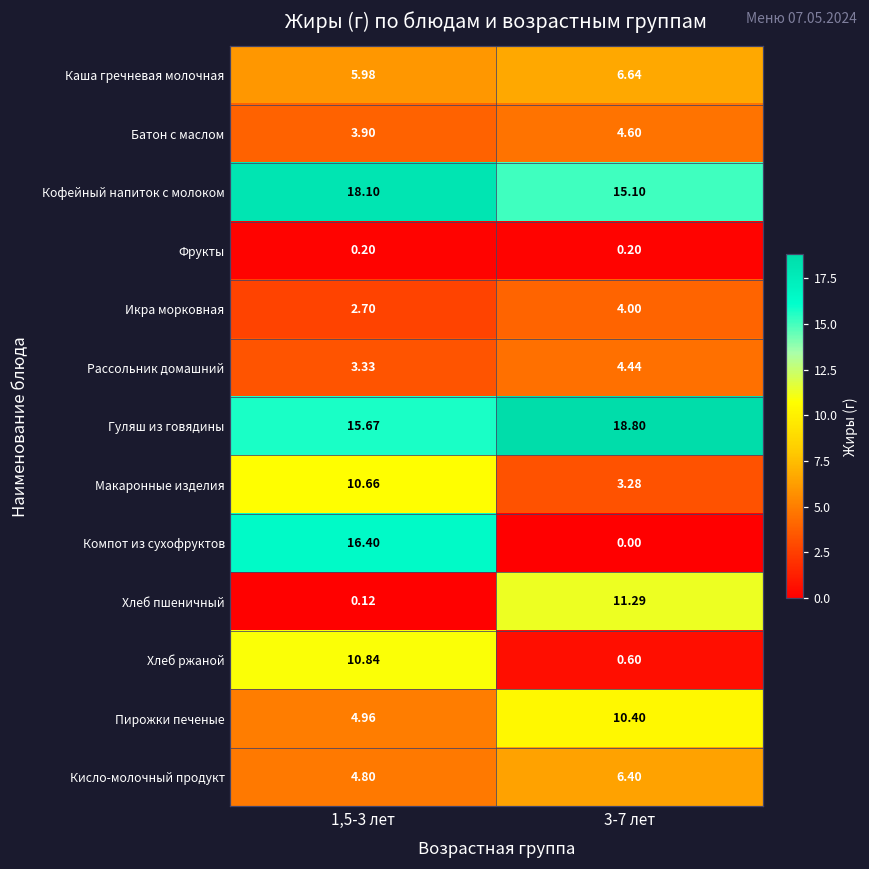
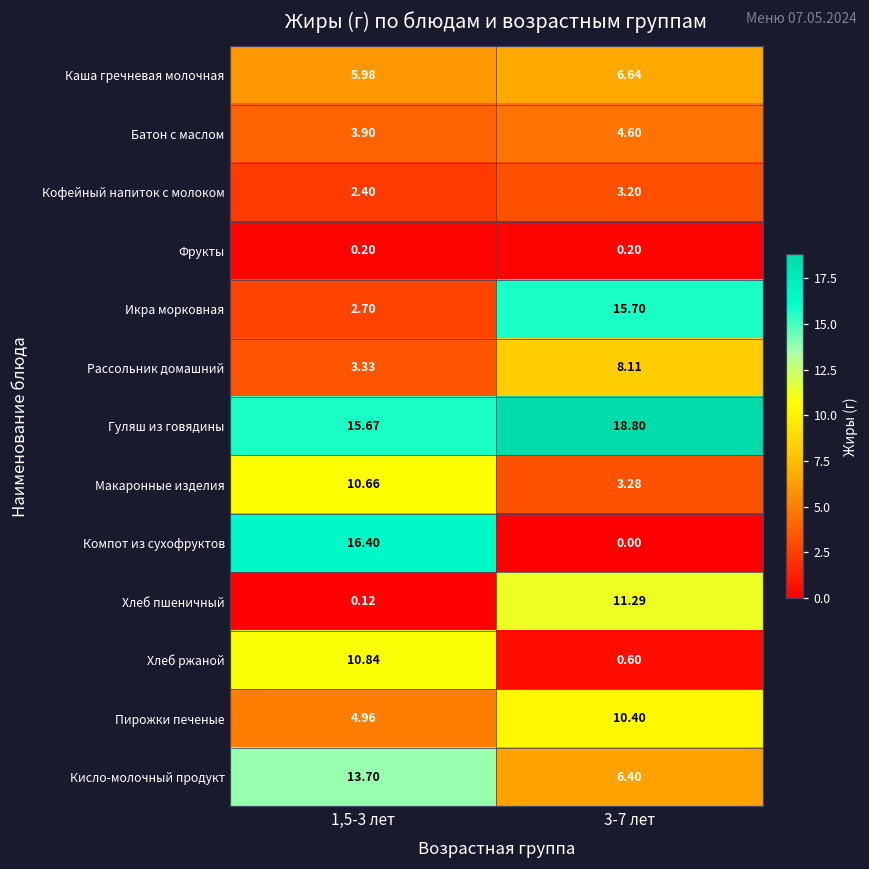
  {
    "Каша гречневая молочная": {
      "1,5-3 лет": 5.98,
      "3-7 лет": 6.64
    },
    "Батон с маслом": {
      "1,5-3 лет": 3.90,
      "3-7 лет": 4.60
    },
    "Кофейный напиток с молоком": {
-     "1,5-3 лет": 18.10,
-     "3-7 лет": 15.10
+     "1,5-3 лет": 2.40,
+     "3-7 лет": 3.20
    },
    "Фрукты": {
      "1,5-3 лет": 0.20,
      "3-7 лет": 0.20
    },
    "Икра морковная": {
      "1,5-3 лет": 2.70,
-     "3-7 лет": 4.00
+     "3-7 лет": 15.70
    },
    "Рассольник домашний": {
      "1,5-3 лет": 3.33,
-     "3-7 лет": 4.44
+     "3-7 лет": 8.11
    },
    "Гуляш из говядины": {
      "1,5-3 лет": 15.67,
      "3-7 лет": 18.80
    },
    "Макаронные изделия": {
      "1,5-3 лет": 10.66,
      "3-7 лет": 3.28
    },
    "Компот из сухофруктов": {
      "1,5-3 лет": 16.40,
      "3-7 лет": 0.00
    },
    "Хлеб пшеничный": {
      "1,5-3 лет": 0.12,
      "3-7 лет": 11.29
    },
    "Хлеб ржаной": {
      "1,5-3 лет": 10.84,
      "3-7 лет": 0.60
    },
    "Пирожки печеные": {
      "1,5-3 лет": 4.96,
      "3-7 лет": 10.40
    },
    "Кисло-молочный продукт": {
-     "1,5-3 лет": 4.80,
+     "1,5-3 лет": 13.70,
      "3-7 лет": 6.40
    }
  }
